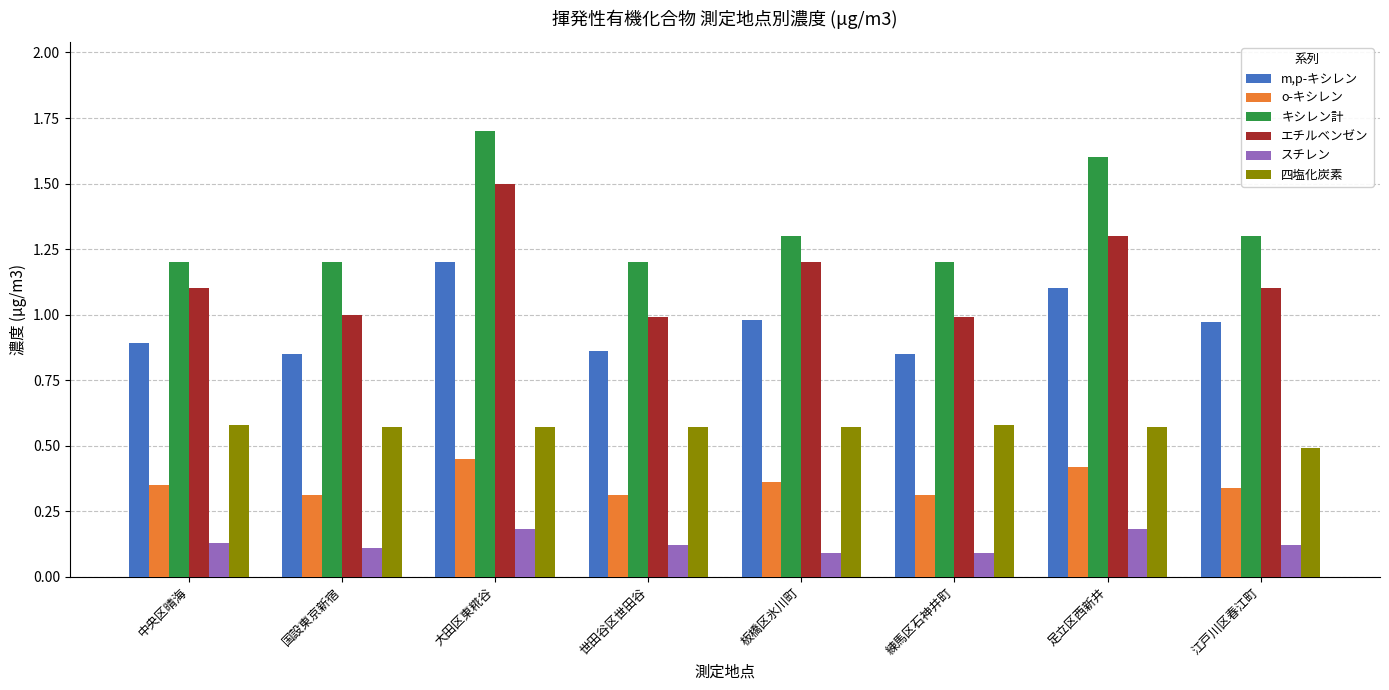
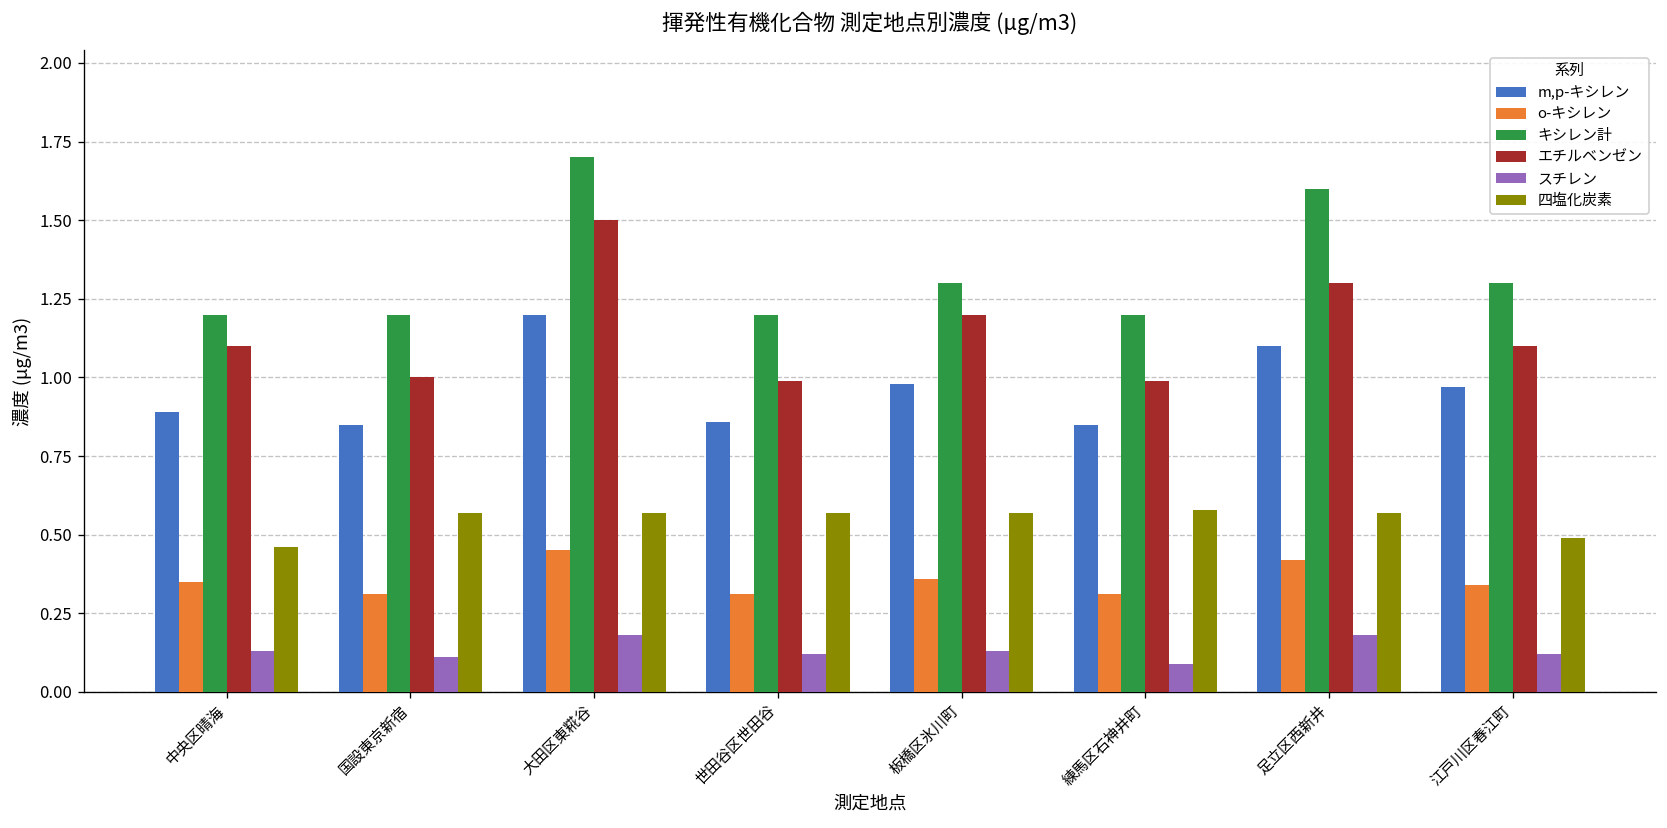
  {
    "m,p-キシレン": {
      "中央区晴海": 0.89,
      "国設東京新宿": 0.85,
      "大田区東糀谷": 1.20,
      "世田谷区世田谷": 0.86,
      "板橋区氷川町": 0.98,
      "練馬区石神井町": 0.85,
      "足立区西新井": 1.10,
      "江戸川区春江町": 0.97
    },
    "o-キシレン": {
      "中央区晴海": 0.35,
      "国設東京新宿": 0.31,
      "大田区東糀谷": 0.45,
      "世田谷区世田谷": 0.31,
      "板橋区氷川町": 0.36,
      "練馬区石神井町": 0.31,
      "足立区西新井": 0.42,
      "江戸川区春江町": 0.34
    },
    "キシレン計": {
      "中央区晴海": 1.20,
      "国設東京新宿": 1.20,
      "大田区東糀谷": 1.70,
      "世田谷区世田谷": 1.20,
      "板橋区氷川町": 1.30,
      "練馬区石神井町": 1.20,
      "足立区西新井": 1.60,
      "江戸川区春江町": 1.30
    },
    "エチルベンゼン": {
      "中央区晴海": 1.10,
      "国設東京新宿": 1.00,
      "大田区東糀谷": 1.50,
      "世田谷区世田谷": 0.99,
      "板橋区氷川町": 1.20,
      "練馬区石神井町": 0.99,
      "足立区西新井": 1.30,
      "江戸川区春江町": 1.10
    },
    "スチレン": {
      "中央区晴海": 0.13,
      "国設東京新宿": 0.11,
      "大田区東糀谷": 0.18,
      "世田谷区世田谷": 0.12,
-     "板橋区氷川町": 0.09,
+     "板橋区氷川町": 0.13,
      "練馬区石神井町": 0.09,
      "足立区西新井": 0.18,
      "江戸川区春江町": 0.12
    },
    "四塩化炭素": {
-     "中央区晴海": 0.58,
+     "中央区晴海": 0.46,
      "国設東京新宿": 0.57,
      "大田区東糀谷": 0.57,
      "世田谷区世田谷": 0.57,
      "板橋区氷川町": 0.57,
      "練馬区石神井町": 0.58,
      "足立区西新井": 0.57,
      "江戸川区春江町": 0.49
    }
  }
